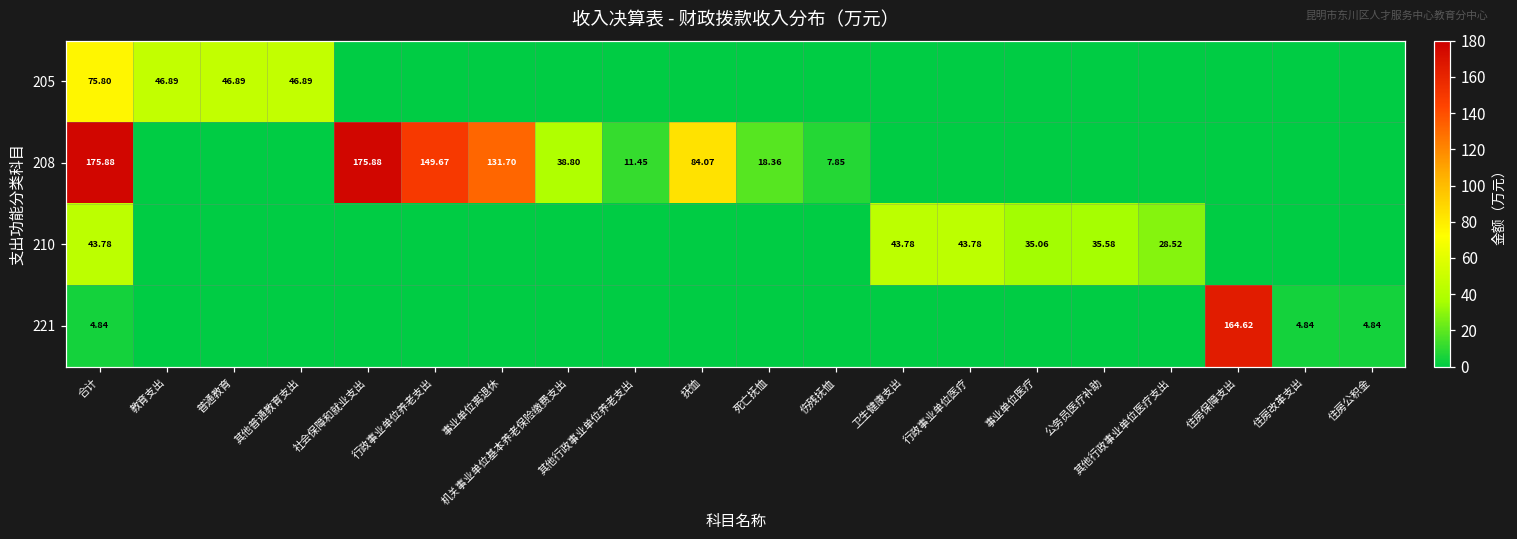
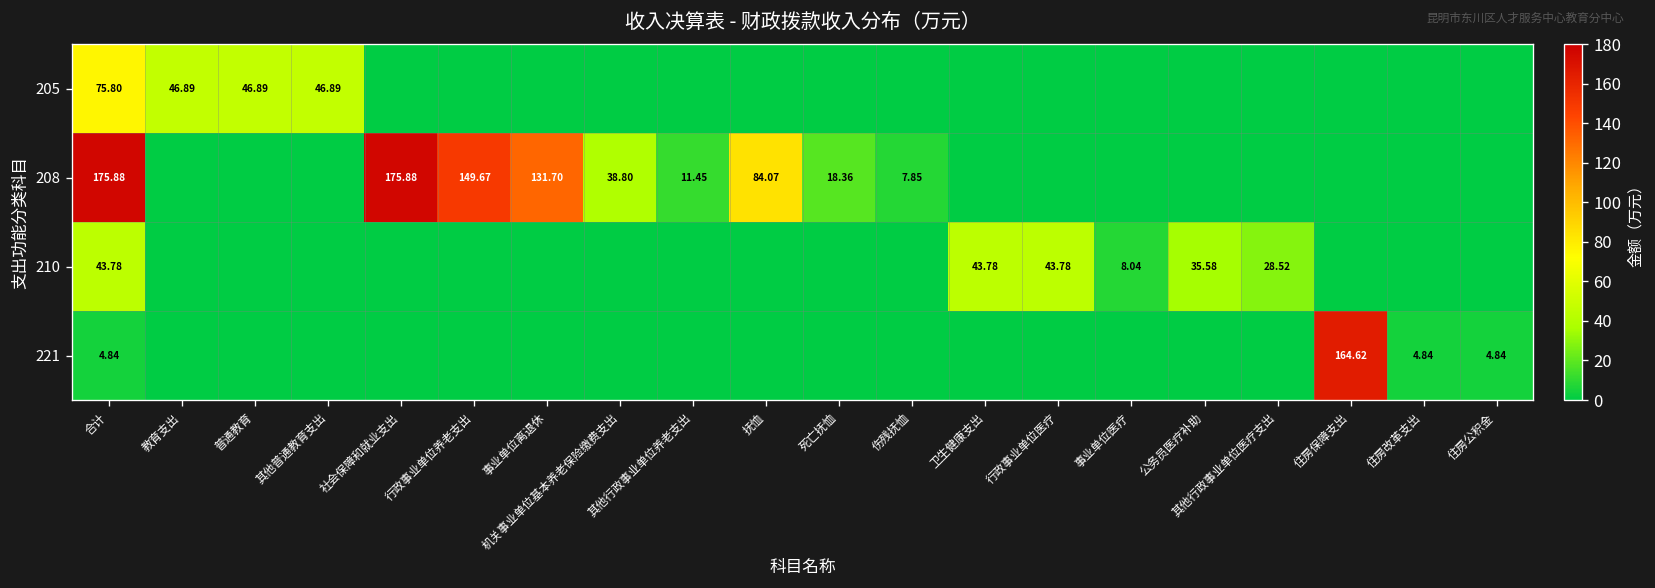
  {
    "205": {
      "合计": 75.80,
      "教育支出": 46.89,
      "普通教育": 46.89,
      "其他普通教育支出": 46.89
    },
    "208": {
      "合计": 175.88,
      "社会保障和就业支出": 175.88,
      "行政事业单位养老支出": 149.67,
      "事业单位离退休": 131.70,
      "机关事业单位基本养老保险缴费支出": 38.80,
      "其他行政事业单位养老支出": 11.45,
      "抚恤": 84.07,
      "死亡抚恤": 18.36,
      "伤残抚恤": 7.85
    },
    "210": {
      "合计": 43.78,
      "卫生健康支出": 43.78,
      "行政事业单位医疗": 43.78,
-     "事业单位医疗": 35.06,
+     "事业单位医疗": 8.04,
      "公务员医疗补助": 35.58,
      "其他行政事业单位医疗支出": 28.52
    },
    "221": {
      "合计": 4.84,
      "住房保障支出": 164.62,
      "住房改革支出": 4.84,
      "住房公积金": 4.84
    }
  }
